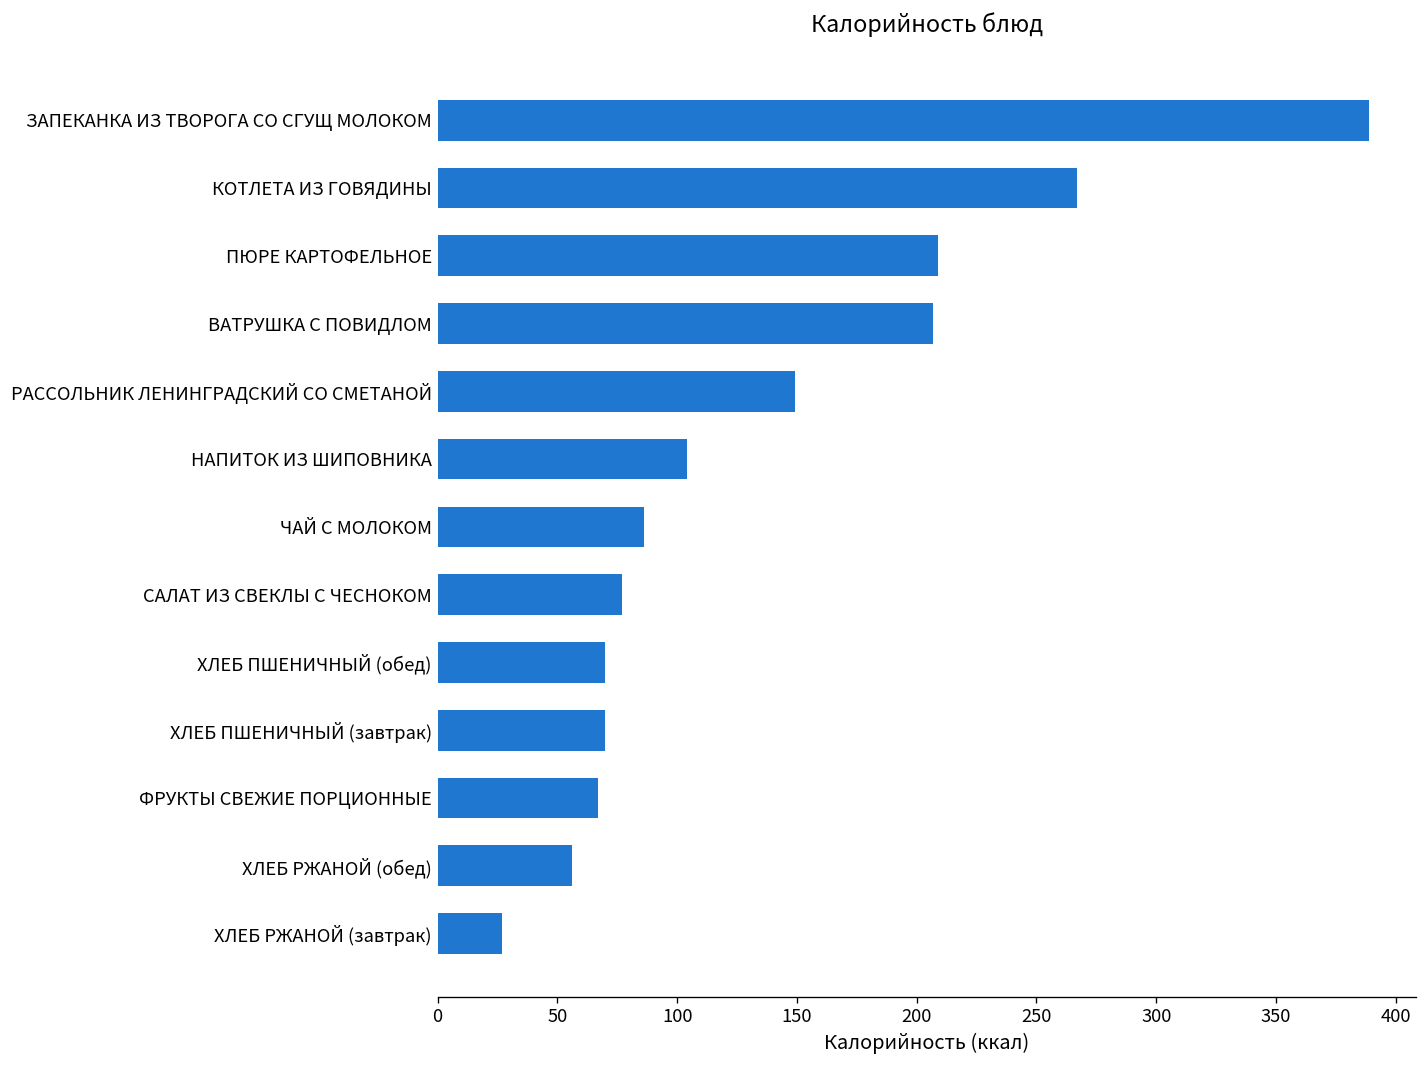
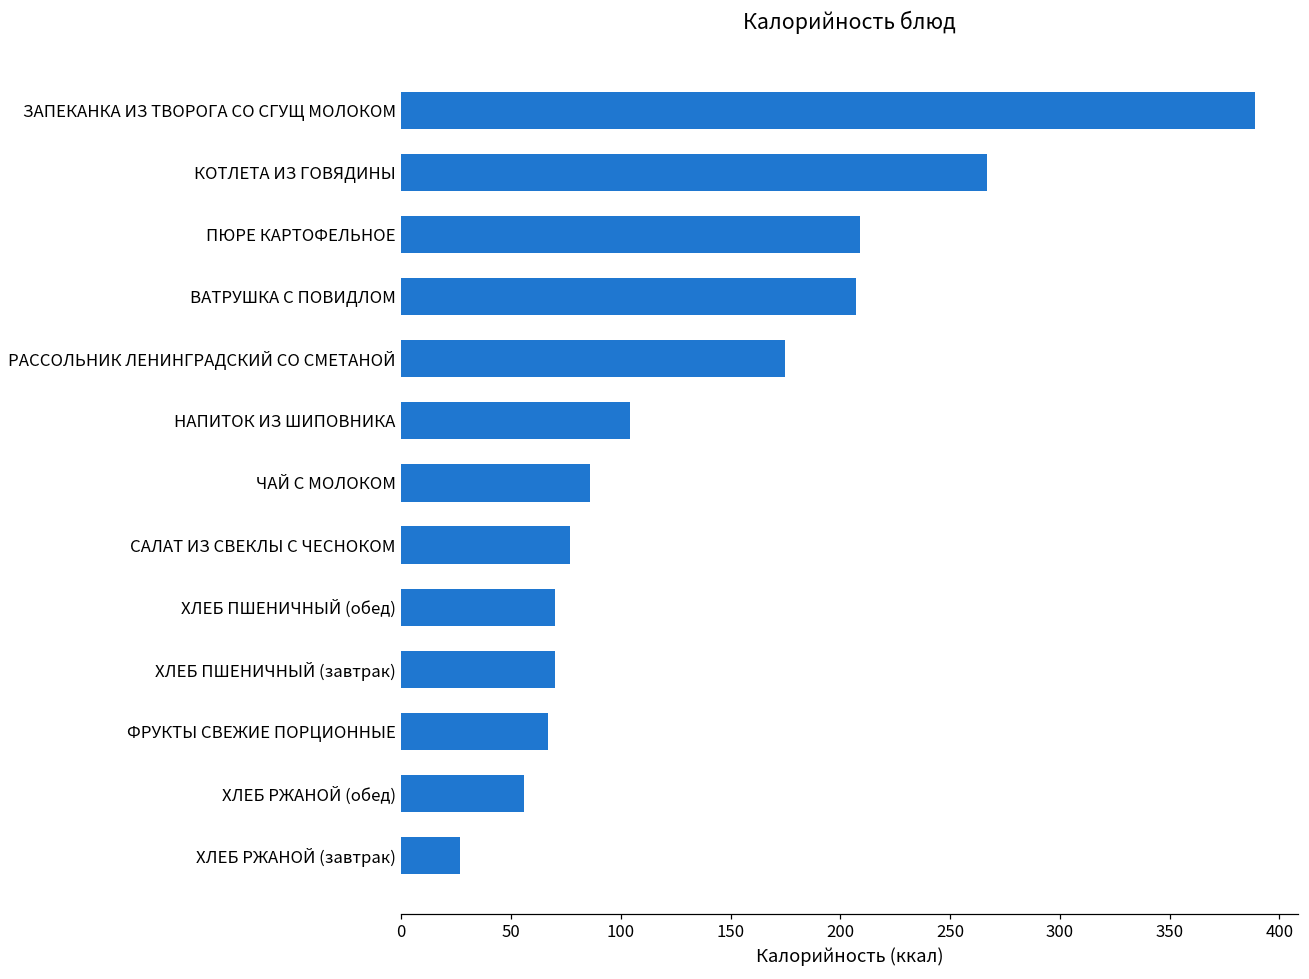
  {
    "ЗАПЕКАНКА ИЗ ТВОРОГА СО СГУЩ МОЛОКОМ": 389,
    "КОТЛЕТА ИЗ ГОВЯДИНЫ": 267,
    "ПЮРЕ КАРТОФЕЛЬНОЕ": 209,
    "ВАТРУШКА С ПОВИДЛОМ": 207,
-   "РАССОЛЬНИК ЛЕНИНГРАДСКИЙ СО СМЕТАНОЙ": 149,
+   "РАССОЛЬНИК ЛЕНИНГРАДСКИЙ СО СМЕТАНОЙ": 175,
    "НАПИТОК ИЗ ШИПОВНИКА": 104,
    "ЧАЙ С МОЛОКОМ": 86,
    "САЛАТ ИЗ СВЕКЛЫ С ЧЕСНОКОМ": 77,
    "ХЛЕБ ПШЕНИЧНЫЙ (обед)": 70,
    "ХЛЕБ ПШЕНИЧНЫЙ (завтрак)": 70,
    "ФРУКТЫ СВЕЖИЕ ПОРЦИОННЫЕ": 67,
    "ХЛЕБ РЖАНОЙ (обед)": 56,
    "ХЛЕБ РЖАНОЙ (завтрак)": 27
  }
